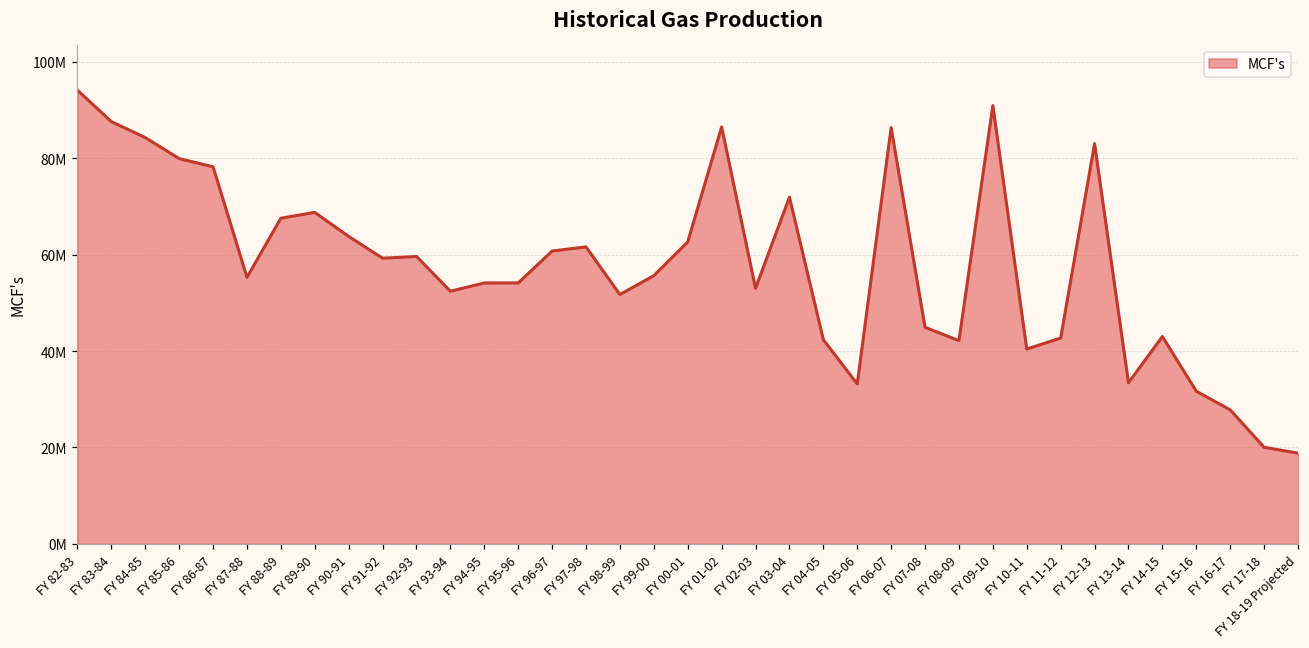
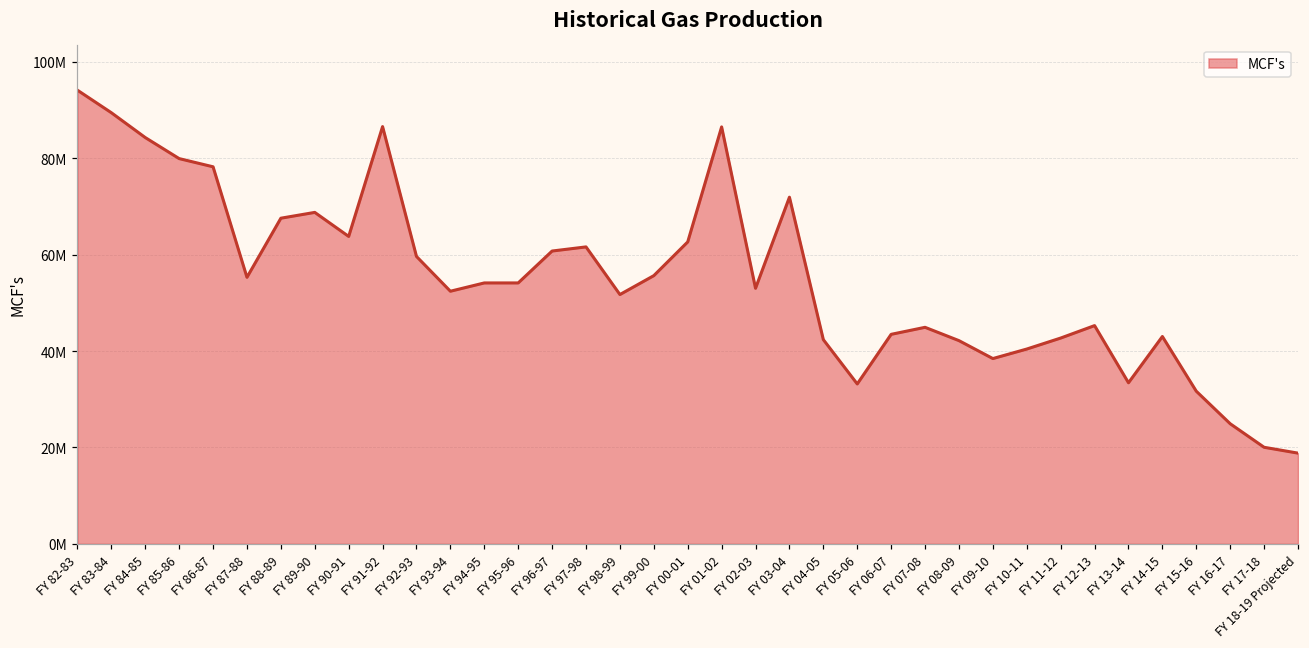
  {
    "FY 82-83": 94000000,
-   "FY 83-84": 88000000,
+   "FY 83-84": 89000000,
    "FY 84-85": 84000000,
    "FY 85-86": 80000000,
    "FY 86-87": 78000000,
    "FY 87-88": 55000000,
    "FY 88-89": 68000000,
    "FY 89-90": 69000000,
    "FY 90-91": 64000000,
-   "FY 91-92": 59000000,
+   "FY 91-92": 87000000,
    "FY 92-93": 60000000,
    "FY 93-94": 52000000,
    "FY 94-95": 54000000,
    "FY 95-96": 54000000,
    "FY 96-97": 61000000,
    "FY 97-98": 62000000,
    "FY 98-99": 52000000,
    "FY 99-00": 56000000,
    "FY 00-01": 63000000,
    "FY 01-02": 87000000,
    "FY 02-03": 53000000,
    "FY 03-04": 72000000,
    "FY 04-05": 42000000,
    "FY 05-06": 33000000,
-   "FY 06-07": 86000000,
+   "FY 06-07": 43000000,
    "FY 07-08": 45000000,
    "FY 08-09": 42000000,
-   "FY 09-10": 91000000,
+   "FY 09-10": 38000000,
    "FY 10-11": 40000000,
    "FY 11-12": 43000000,
-   "FY 12-13": 83000000,
+   "FY 12-13": 45000000,
    "FY 13-14": 33000000,
    "FY 14-15": 43000000,
    "FY 15-16": 32000000,
-   "FY 16-17": 28000000,
+   "FY 16-17": 25000000,
    "FY 17-18": 20000000,
    "FY 18-19 Projected": 19000000
  }
